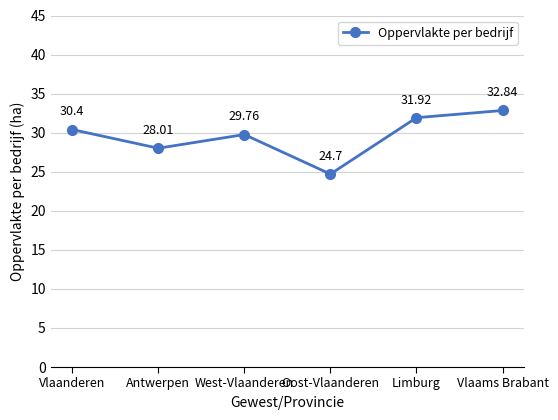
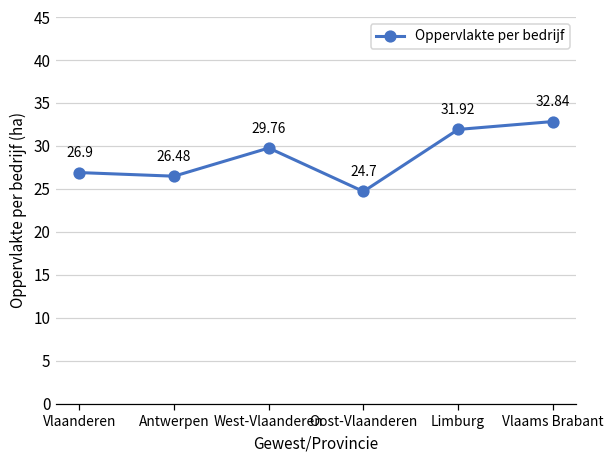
  {
-   "Vlaanderen": 30.4,
-   "Antwerpen": 28.01,
+   "Vlaanderen": 26.9,
+   "Antwerpen": 26.48,
    "West-Vlaanderen": 29.76,
    "Oost-Vlaanderen": 24.7,
    "Limburg": 31.92,
    "Vlaams Brabant": 32.84
  }
